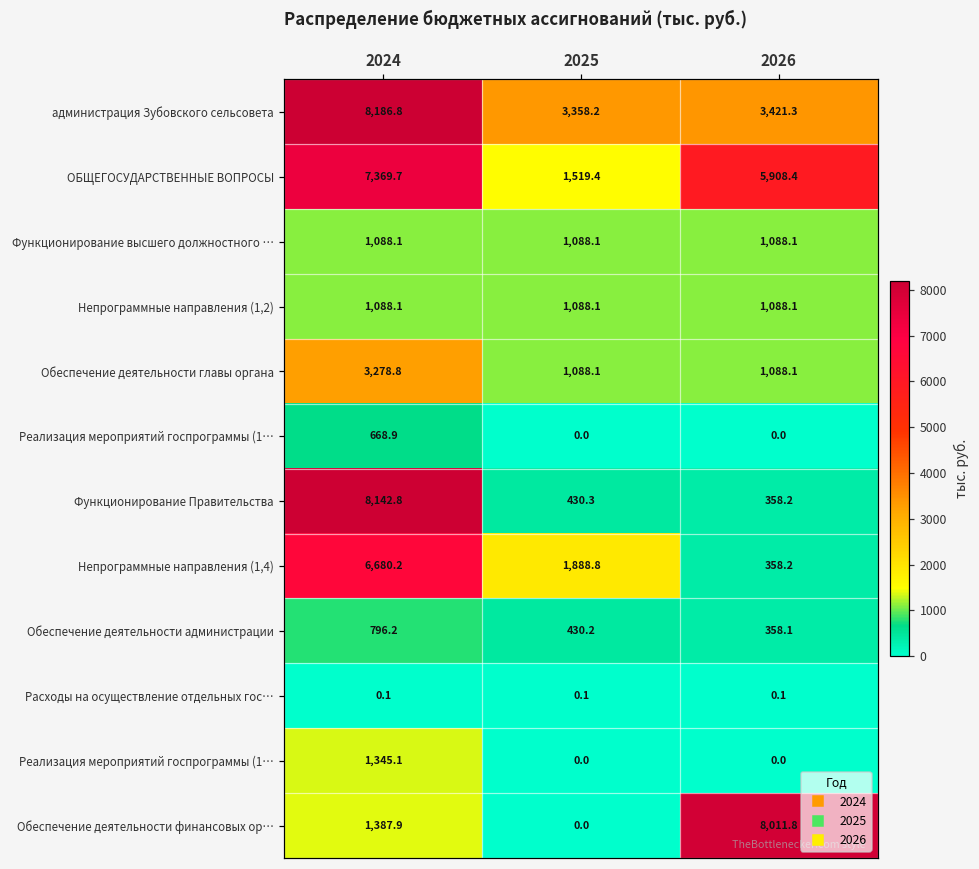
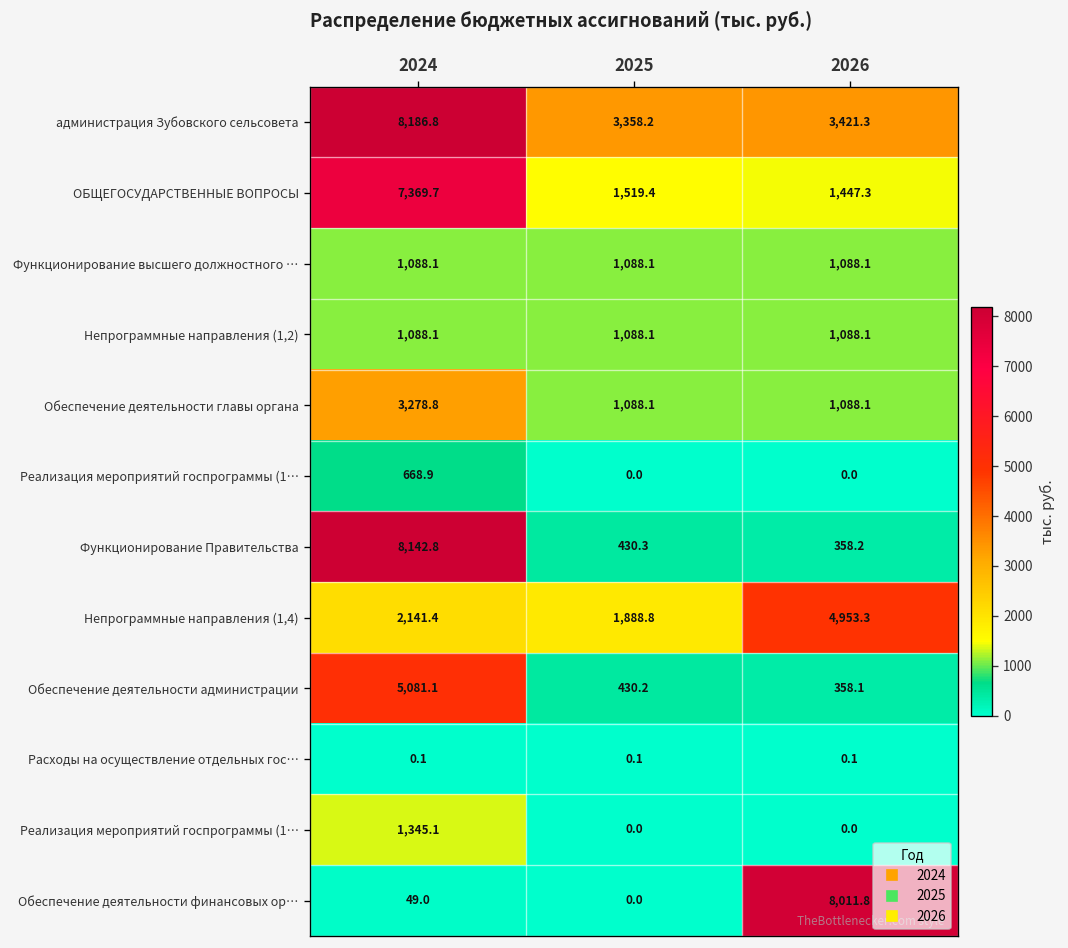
  {
    "администрация Зубовского сельсовета": {
      "2024": "8,186.8",
      "2025": "3,358.2",
      "2026": "3,421.3"
    },
    "ОБЩЕГОСУДАРСТВЕННЫЕ ВОПРОСЫ": {
      "2024": "7,369.7",
      "2025": "1,519.4",
-     "2026": "5,908.4"
+     "2026": "1,447.3"
    },
    "Функционирование высшего должностного …": {
      "2024": "1,088.1",
      "2025": "1,088.1",
      "2026": "1,088.1"
    },
    "Непрограммные направления (1,2)": {
      "2024": "1,088.1",
      "2025": "1,088.1",
      "2026": "1,088.1"
    },
    "Обеспечение деятельности главы органа": {
      "2024": "3,278.8",
      "2025": "1,088.1",
      "2026": "1,088.1"
    },
    "Функционирование Правительства": {
      "2024": "8,142.8",
      "2025": "430.3",
      "2026": "358.2"
    },
    "Непрограммные направления (1,4)": {
-     "2024": "6,680.2",
+     "2024": "2,141.4",
      "2025": "1,888.8",
-     "2026": "358.2"
+     "2026": "4,953.3"
    },
    "Обеспечение деятельности администрации": {
-     "2024": "796.2",
+     "2024": "5,081.1",
      "2025": "430.2",
      "2026": "358.1"
    },
    "Расходы на осуществление отдельных гос…": {
      "2024": "0.1",
      "2025": "0.1",
      "2026": "0.1"
    },
    "Обеспечение деятельности финансовых ор…": {
-     "2024": "1,387.9",
+     "2024": "49.0",
      "2025": "0.0",
      "2026": "8,011.8"
    }
  }
